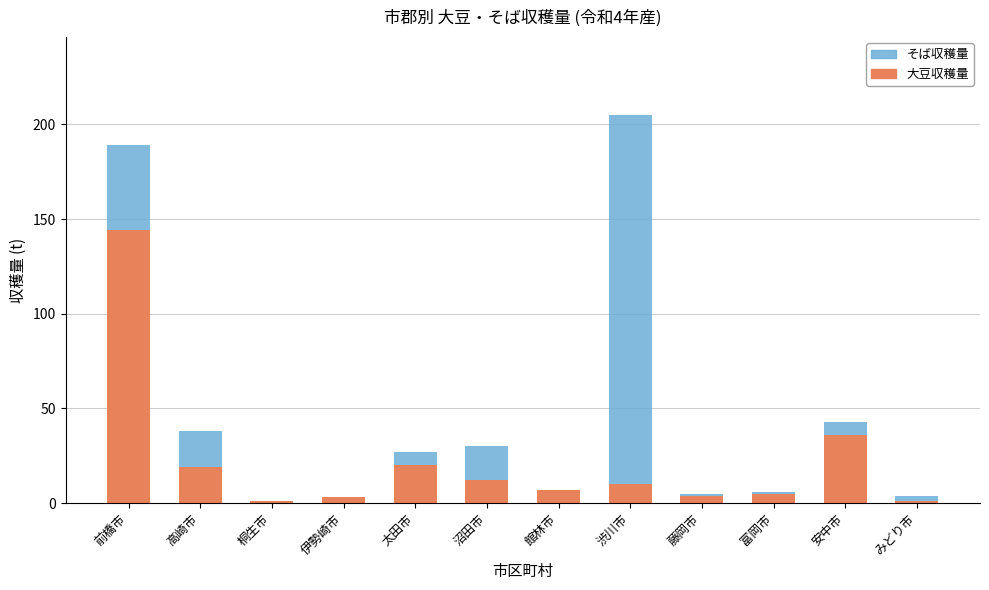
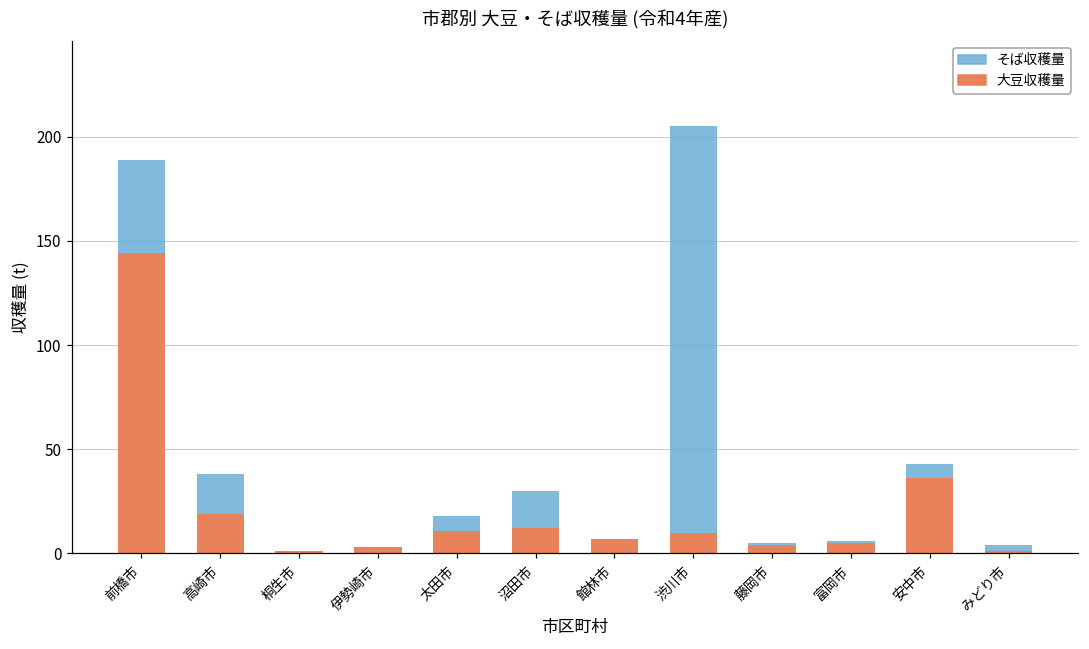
  {
    "大豆収穫量": {
      "前橋市": 144,
      "高崎市": 19,
      "伊勢崎市": 3,
-     "太田市": 20,
+     "太田市": 11,
      "沼田市": 12,
      "館林市": 7,
      "渋川市": 10,
      "藤岡市": 4,
      "富岡市": 5,
      "安中市": 36
    },
    "そば収穫量": {
      "前橋市": 45,
      "高崎市": 19,
      "桐生市": 0,
      "伊勢崎市": 0,
      "太田市": 7,
      "沼田市": 18,
      "館林市": 0,
      "渋川市": 195,
      "安中市": 7,
      "みどり市": 3
    }
  }
